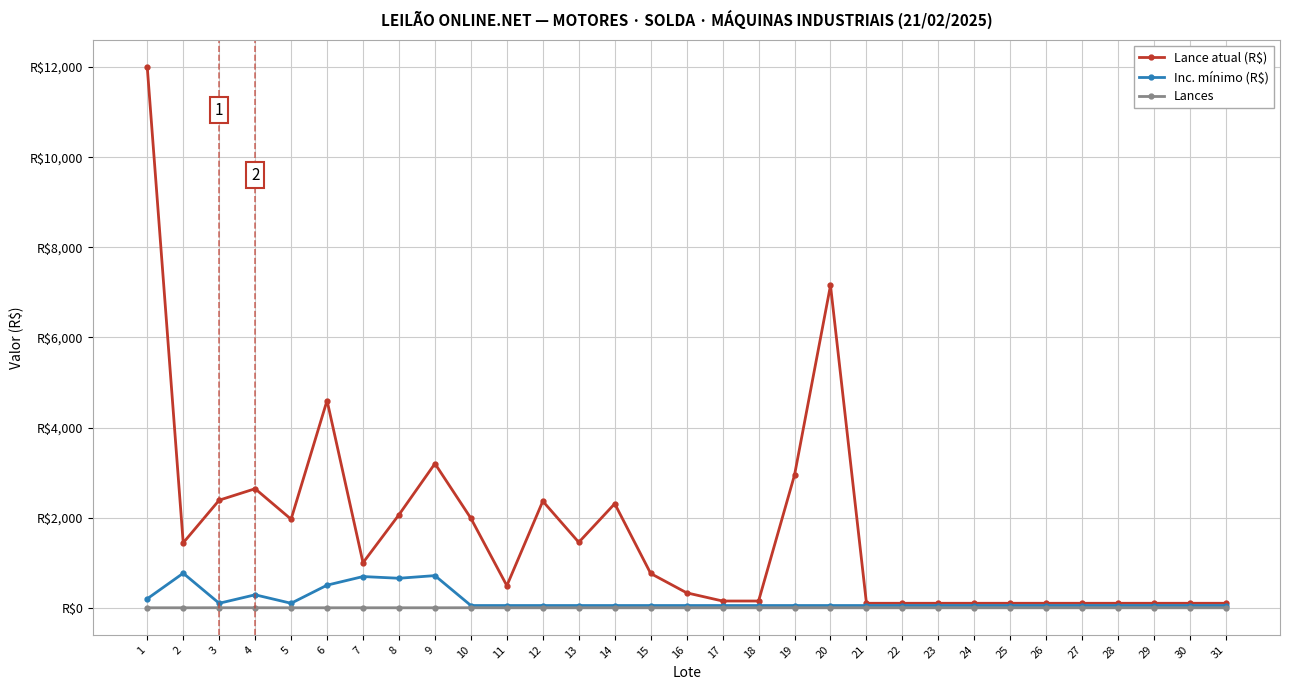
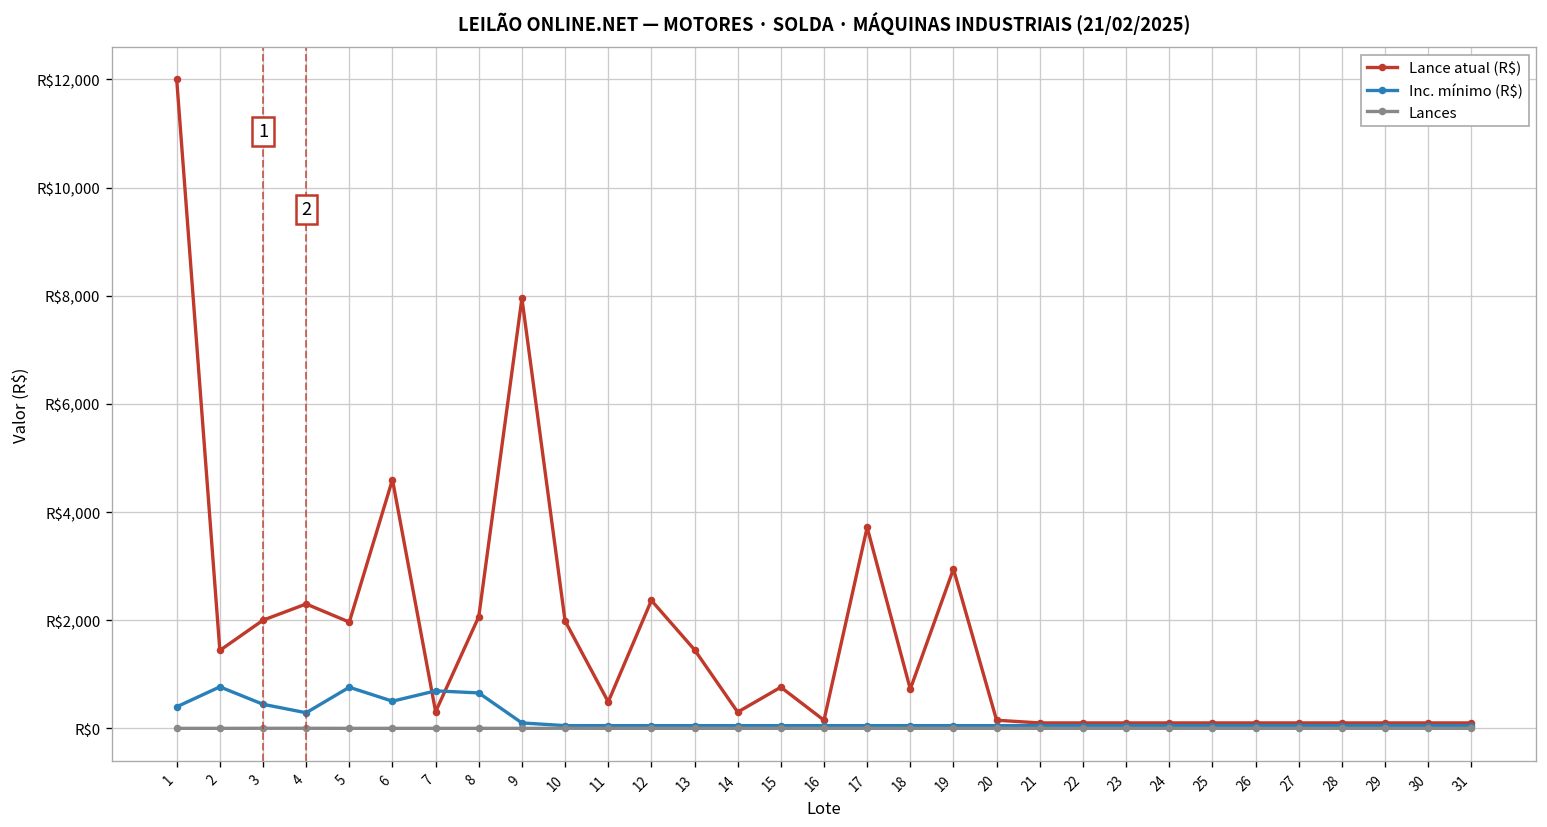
  {
    "Lance atual (R$)": {
      "1": "R$12,000",
      "2": "R$1,400",
-     "3": "R$2,400",
-     "4": "R$2,600",
+     "3": "R$2,000",
+     "4": "R$2,300",
      "5": "R$2,000",
      "6": "R$4,600",
-     "7": "R$1,000",
+     "7": "R$300",
      "8": "R$2,100",
-     "9": "R$3,200",
+     "9": "R$8,000",
      "10": "R$2,000",
      "11": "R$500",
      "12": "R$2,400",
      "13": "R$1,500",
-     "14": "R$2,300",
+     "14": "R$300",
      "15": "R$800",
-     "16": "R$300",
-     "17": "R$200",
-     "18": "R$200",
+     "16": "R$200",
+     "17": "R$3,700",
+     "18": "R$700",
      "19": "R$2,900",
-     "20": "R$7,200"
+     "20": "R$200"
    },
    "Inc. mínimo (R$)": {
-     "1": "R$200",
+     "1": "R$400",
      "2": "R$800",
-     "3": "R$100",
+     "3": "R$400",
      "4": "R$300",
-     "5": "R$100",
+     "5": "R$800",
      "6": "R$500",
      "7": "R$700",
      "8": "R$700",
-     "9": "R$700"
+     "9": "R$100"
    },
    "Lances": {
      "1": "R$0",
      "2": "R$0",
      "3": "R$0",
      "4": "R$0",
      "5": "R$0",
      "6": "R$0",
      "7": "R$0",
      "8": "R$0",
      "9": "R$0"
    }
  }
